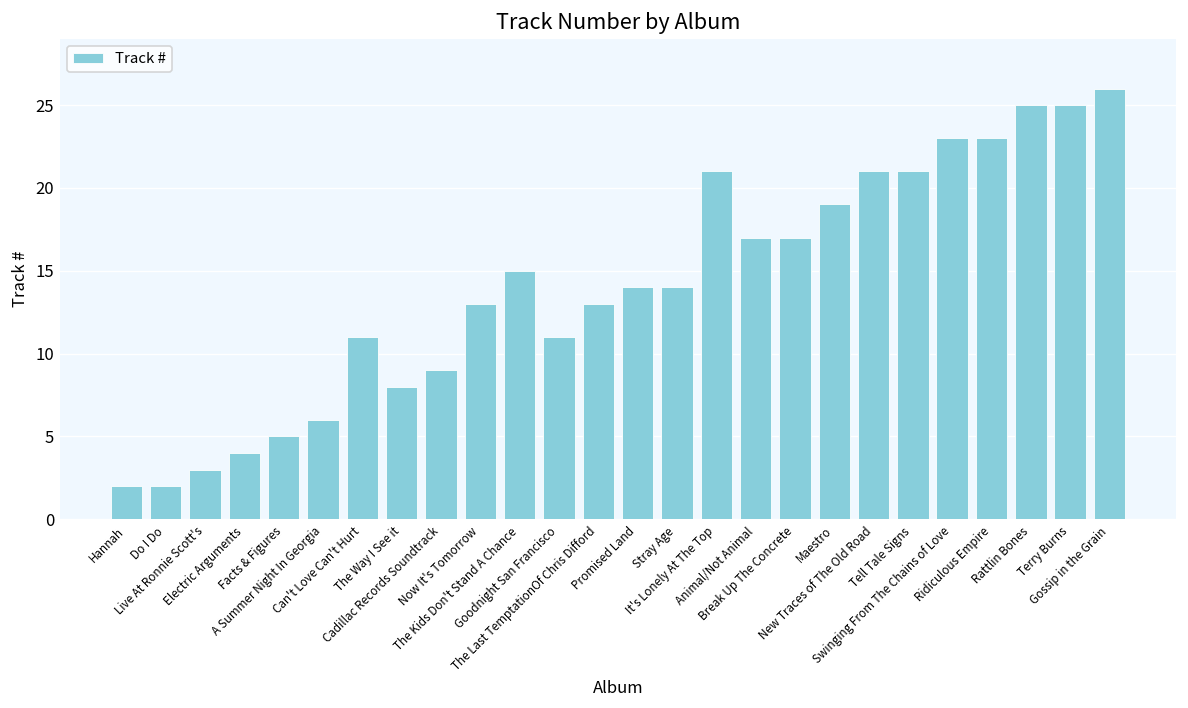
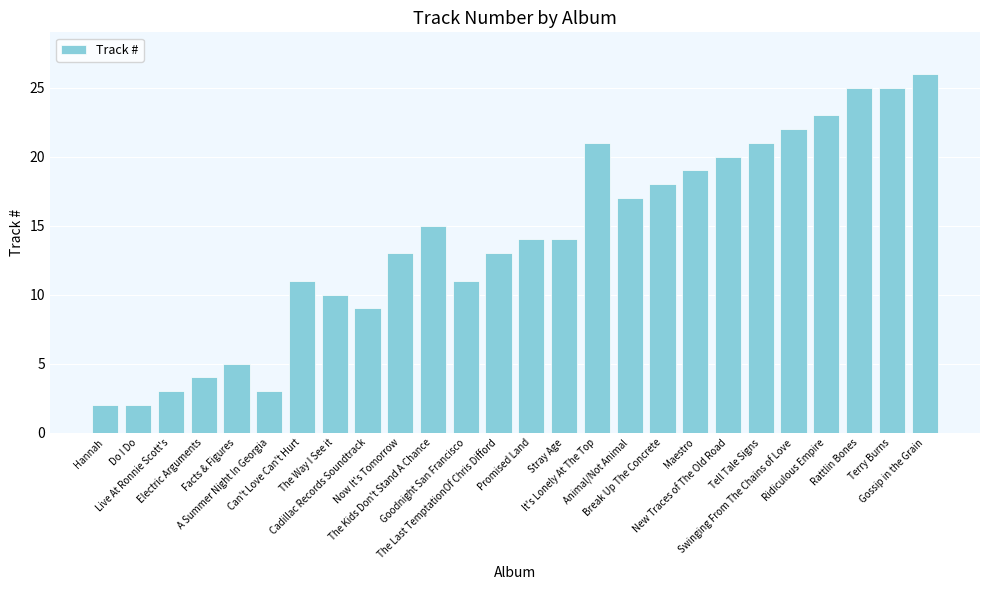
  {
    "Hannah": 2,
    "Do I Do": 2,
    "Live At Ronnie Scott's": 3,
    "Electric Arguments": 4,
    "Facts & Figures": 5,
-   "A Summer Night In Georgia": 6,
+   "A Summer Night In Georgia": 3,
    "Can't Love Can't Hurt": 11,
-   "The Way I See it": 8,
+   "The Way I See it": 10,
    "Cadillac Records Soundtrack": 9,
    "Now It's Tomorrow": 13,
    "The Kids Don't Stand A Chance": 15,
    "Goodnight San Francisco": 11,
    "The Last TemptationOf Chris Difford": 13,
    "Promised Land": 14,
    "Stray Age": 14,
    "It's Lonely At The Top": 21,
    "Animal/Not Animal": 17,
-   "Break Up The Concrete": 17,
+   "Break Up The Concrete": 18,
    "Maestro": 19,
-   "New Traces of The Old Road": 21,
+   "New Traces of The Old Road": 20,
    "Tell Tale Signs": 21,
-   "Swinging From The Chains of Love": 23,
+   "Swinging From The Chains of Love": 22,
    "Ridiculous Empire": 23,
    "Rattlin Bones": 25,
    "Terry Burns": 25,
    "Gossip in the Grain": 26
  }
